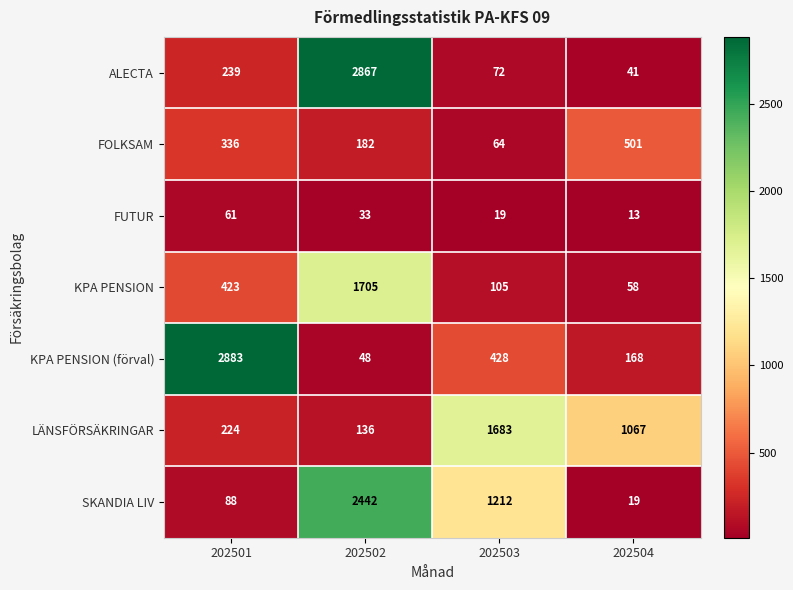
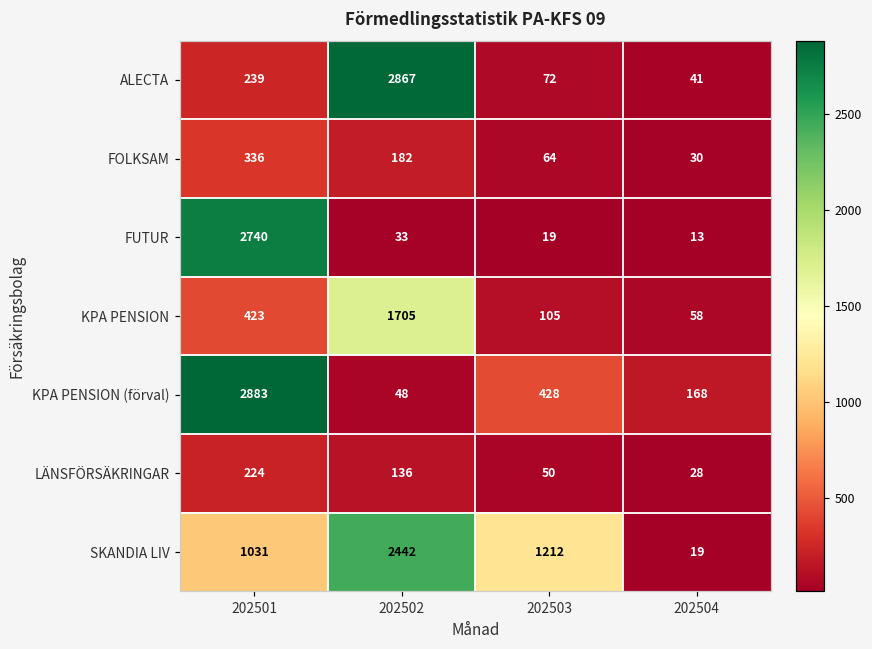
  {
    "ALECTA": {
      "202501": 239,
      "202502": 2867,
      "202503": 72,
      "202504": 41
    },
    "FOLKSAM": {
      "202501": 336,
      "202502": 182,
      "202503": 64,
-     "202504": 501
+     "202504": 30
    },
    "FUTUR": {
-     "202501": 61,
+     "202501": 2740,
      "202502": 33,
      "202503": 19,
      "202504": 13
    },
    "KPA PENSION": {
      "202501": 423,
      "202502": 1705,
      "202503": 105,
      "202504": 58
    },
    "KPA PENSION (förval)": {
      "202501": 2883,
      "202502": 48,
      "202503": 428,
      "202504": 168
    },
    "LÄNSFÖRSÄKRINGAR": {
      "202501": 224,
      "202502": 136,
-     "202503": 1683,
-     "202504": 1067
+     "202503": 50,
+     "202504": 28
    },
    "SKANDIA LIV": {
-     "202501": 88,
+     "202501": 1031,
      "202502": 2442,
      "202503": 1212,
      "202504": 19
    }
  }
